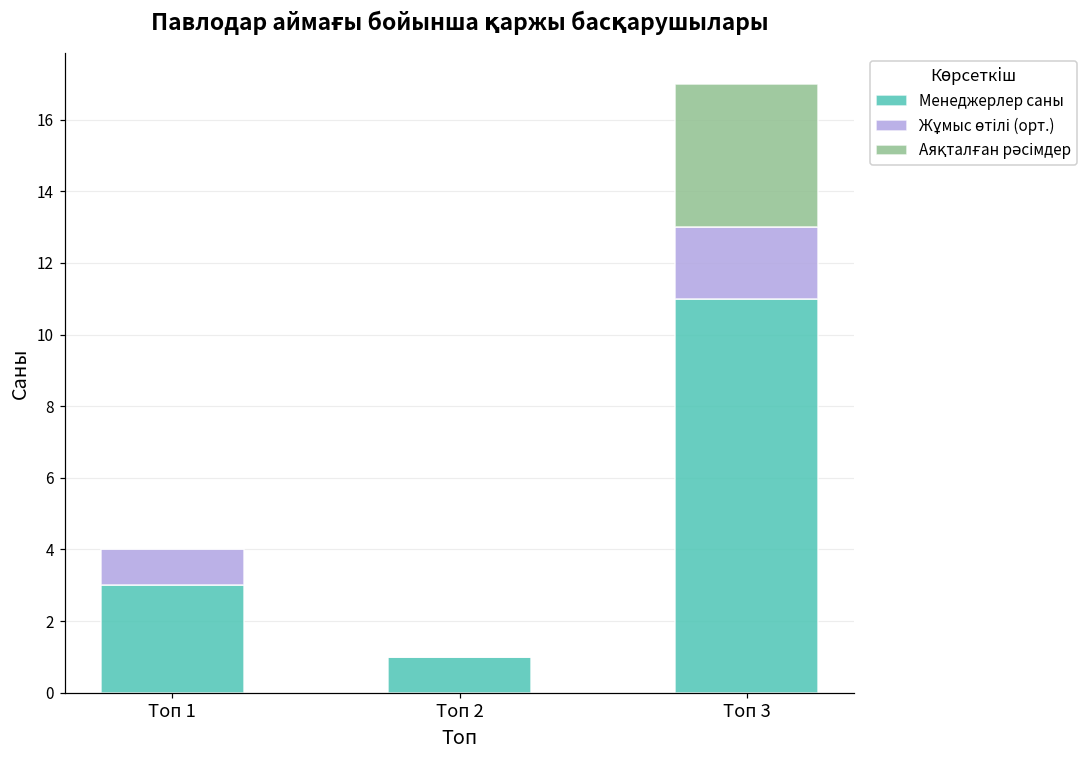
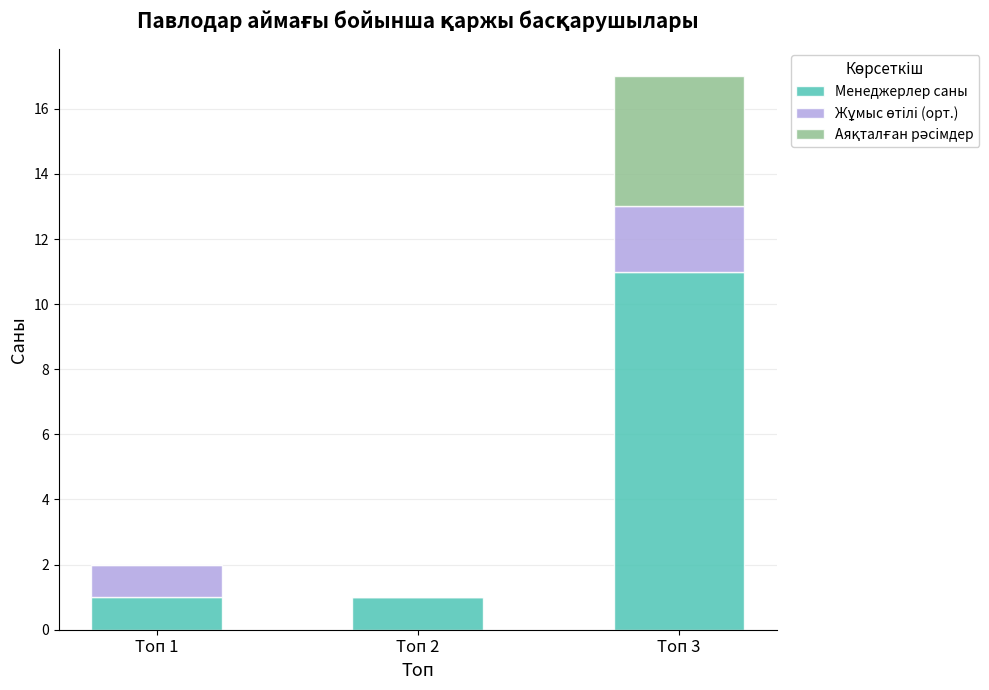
  {
    "Менеджерлер саны": {
-     "Топ 1": 3,
+     "Топ 1": 1,
      "Топ 2": 1,
      "Топ 3": 11
    },
    "Жұмыс өтілі (орт.)": {
      "Топ 1": 1,
      "Топ 2": 0,
      "Топ 3": 2
    },
    "Аяқталған рәсімдер": {
      "Топ 1": 0,
      "Топ 2": 0,
      "Топ 3": 4
    }
  }
